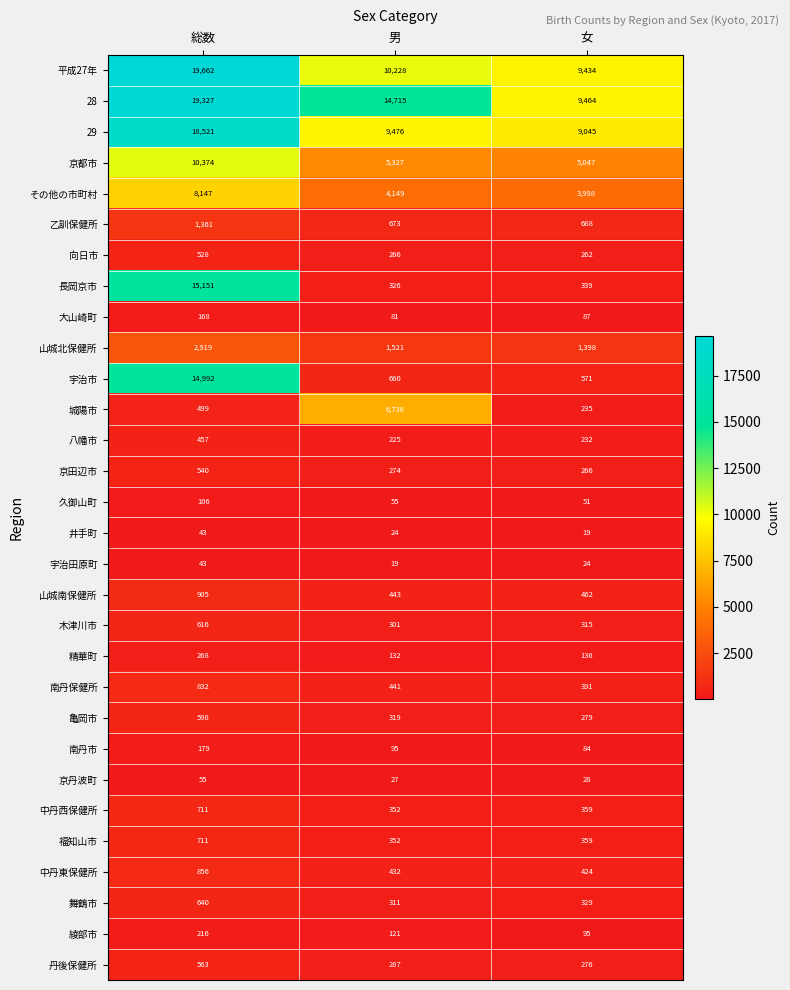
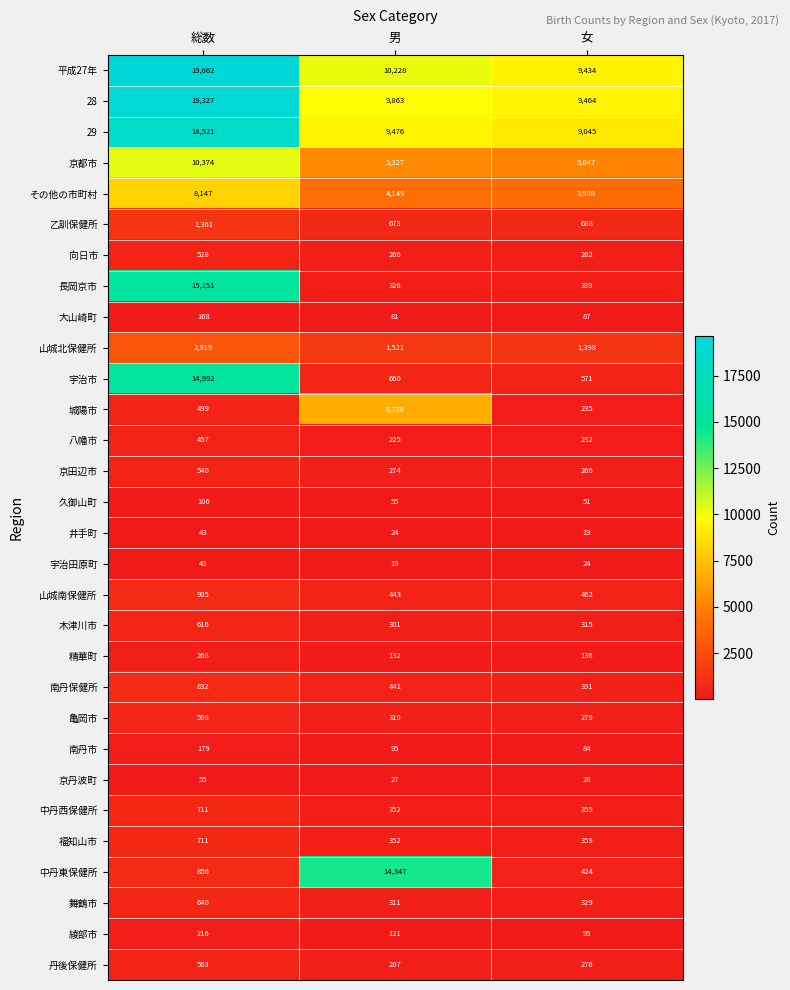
  {
    "平成27年": {
      "総数": "19,662",
      "男": "10,228",
      "女": "9,434"
    },
    "28": {
      "総数": "19,327",
-     "男": "14,715",
+     "男": "9,863",
      "女": "9,464"
    },
    "29": {
      "総数": "18,521",
      "男": "9,476",
      "女": "9,045"
    },
    "京都市": {
      "総数": "10,374",
      "男": "5,327",
      "女": "5,047"
    },
    "その他の市町村": {
      "総数": "8,147",
      "男": "4,149",
      "女": "3,998"
    },
    "乙訓保健所": {
      "総数": "1,361",
      "男": "673",
      "女": "688"
    },
    "向日市": {
      "総数": "528",
      "男": "266",
      "女": "262"
    },
    "長岡京市": {
      "総数": "15,151",
      "男": "326",
      "女": "339"
    },
    "大山崎町": {
      "総数": "168",
      "男": "81",
      "女": "87"
    },
    "山城北保健所": {
      "総数": "2,919",
      "男": "1,521",
      "女": "1,398"
    },
    "宇治市": {
      "総数": "14,992",
      "男": "660",
      "女": "571"
    },
    "城陽市": {
      "総数": "499",
      "男": "6,738",
      "女": "235"
    },
    "八幡市": {
      "総数": "457",
      "男": "225",
      "女": "232"
    },
    "京田辺市": {
      "総数": "540",
      "男": "274",
      "女": "266"
    },
    "久御山町": {
      "総数": "106",
      "男": "55",
      "女": "51"
    },
    "井手町": {
      "総数": "43",
      "男": "24",
      "女": "19"
    },
    "宇治田原町": {
      "総数": "43",
      "男": "19",
      "女": "24"
    },
    "山城南保健所": {
      "総数": "905",
      "男": "443",
      "女": "462"
    },
    "木津川市": {
      "総数": "616",
      "男": "301",
      "女": "315"
    },
    "精華町": {
      "総数": "268",
      "男": "132",
      "女": "136"
    },
    "南丹保健所": {
      "総数": "832",
      "男": "441",
      "女": "391"
    },
    "亀岡市": {
      "総数": "598",
      "男": "319",
      "女": "279"
    },
    "南丹市": {
      "総数": "179",
      "男": "95",
      "女": "84"
    },
    "京丹波町": {
      "総数": "55",
      "男": "27",
      "女": "28"
    },
    "中丹西保健所": {
      "総数": "711",
      "男": "352",
      "女": "359"
    },
    "福知山市": {
      "総数": "711",
      "男": "352",
      "女": "359"
    },
    "中丹東保健所": {
      "総数": "856",
-     "男": "432",
+     "男": "14,347",
      "女": "424"
    },
    "舞鶴市": {
      "総数": "640",
      "男": "311",
      "女": "329"
    },
    "綾部市": {
      "総数": "216",
      "男": "121",
      "女": "95"
    },
    "丹後保健所": {
      "総数": "563",
      "男": "287",
      "女": "276"
    }
  }
